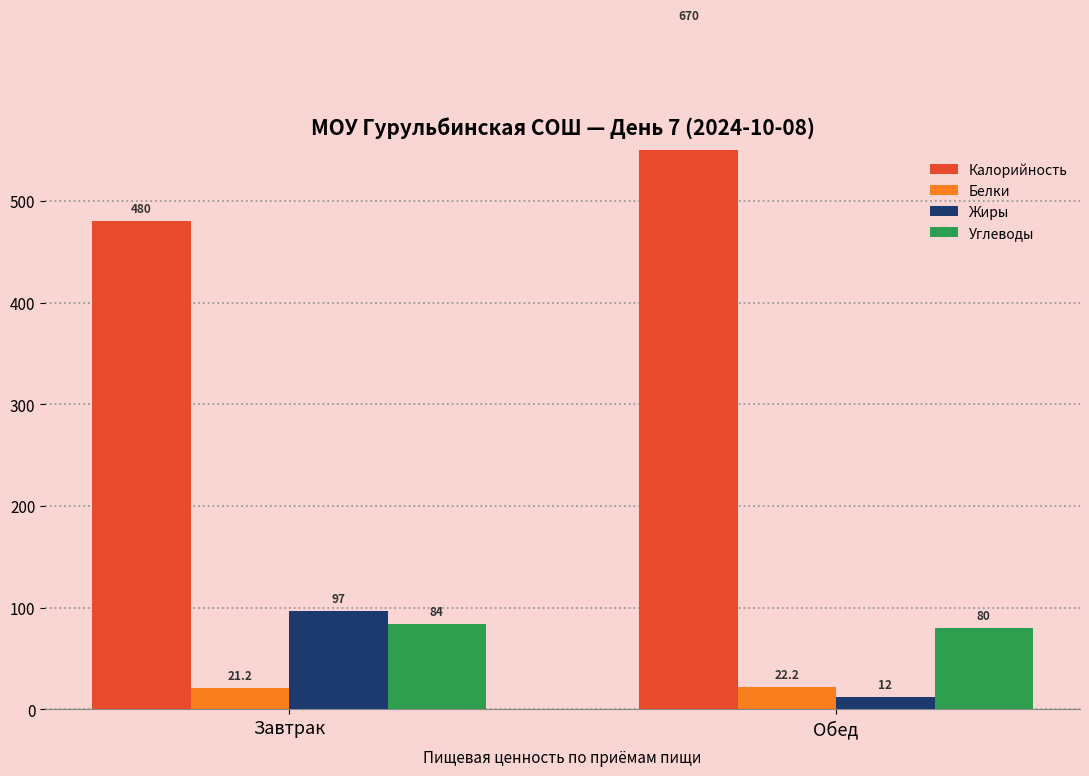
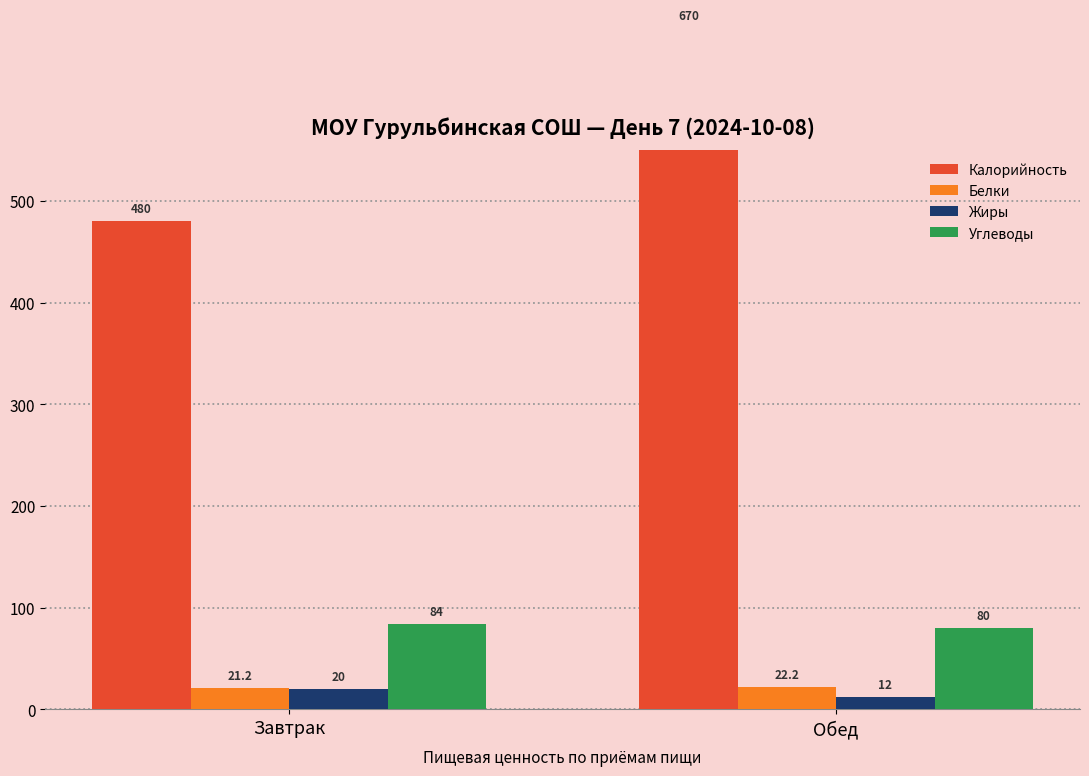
  {
    "Жиры": {
-     "Завтрак": 97,
+     "Завтрак": 20,
      "Обед": 12
    },
    "Углеводы": {
      "Завтрак": 84,
      "Обед": 80
    }
  }
